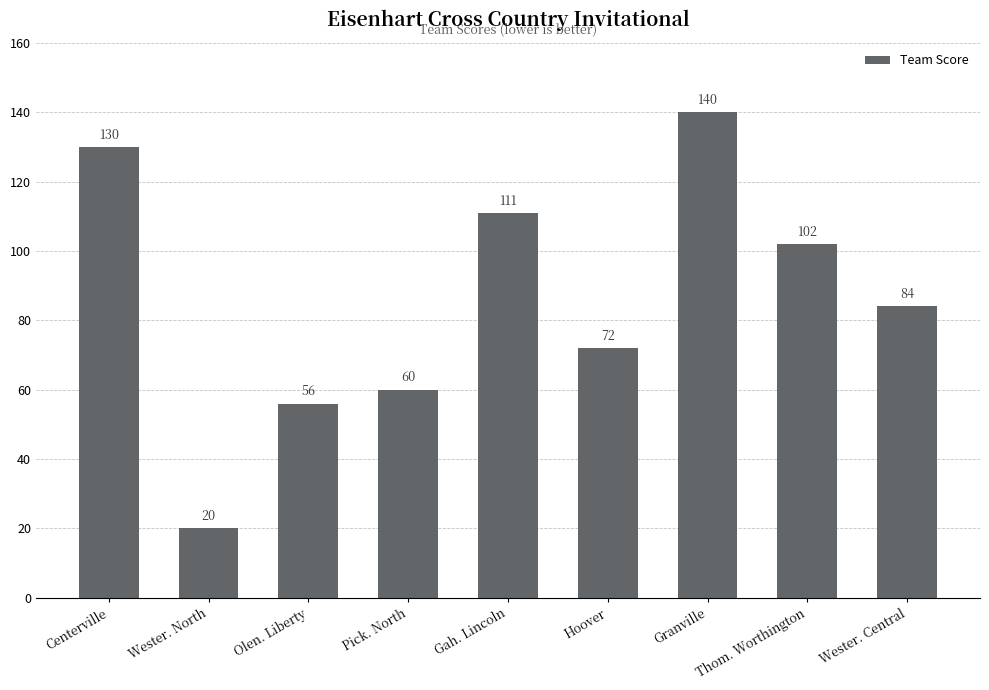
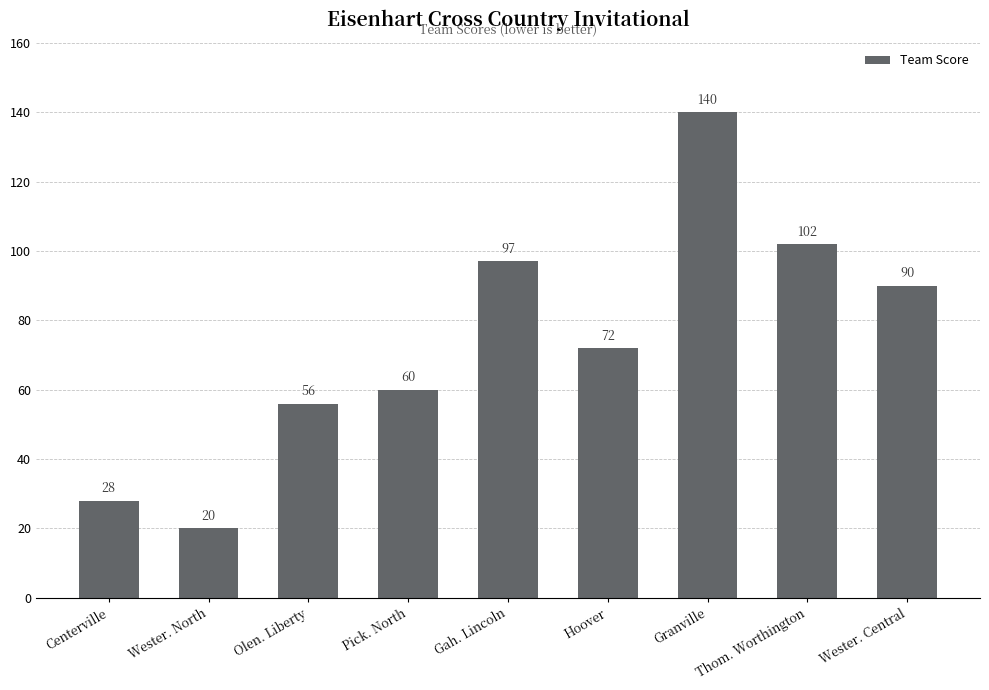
  {
-   "Centerville": 130,
+   "Centerville": 28,
    "Wester. North": 20,
    "Olen. Liberty": 56,
    "Pick. North": 60,
-   "Gah. Lincoln": 111,
+   "Gah. Lincoln": 97,
    "Hoover": 72,
    "Granville": 140,
    "Thom. Worthington": 102,
-   "Wester. Central": 84
+   "Wester. Central": 90
  }
